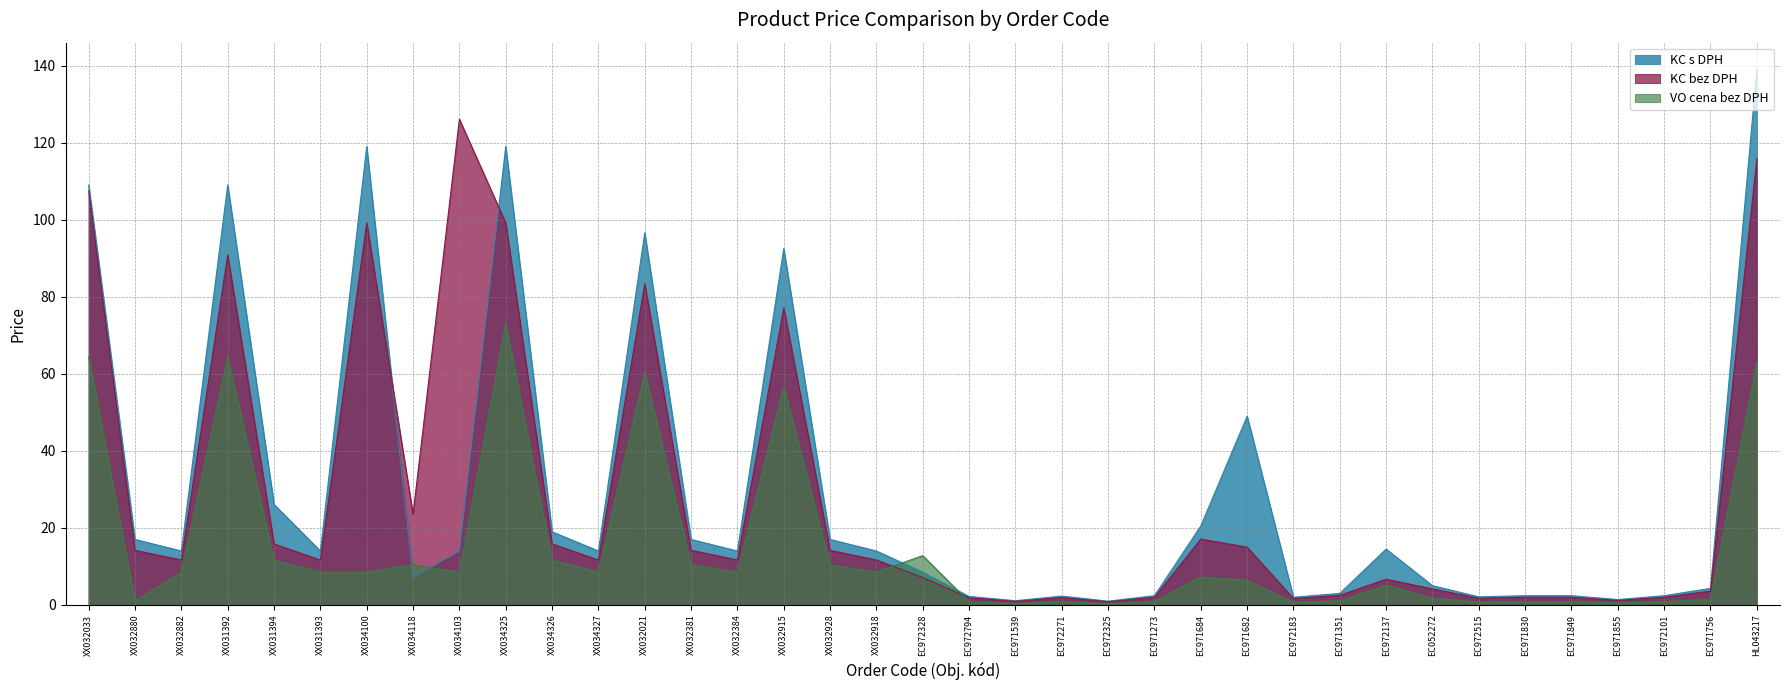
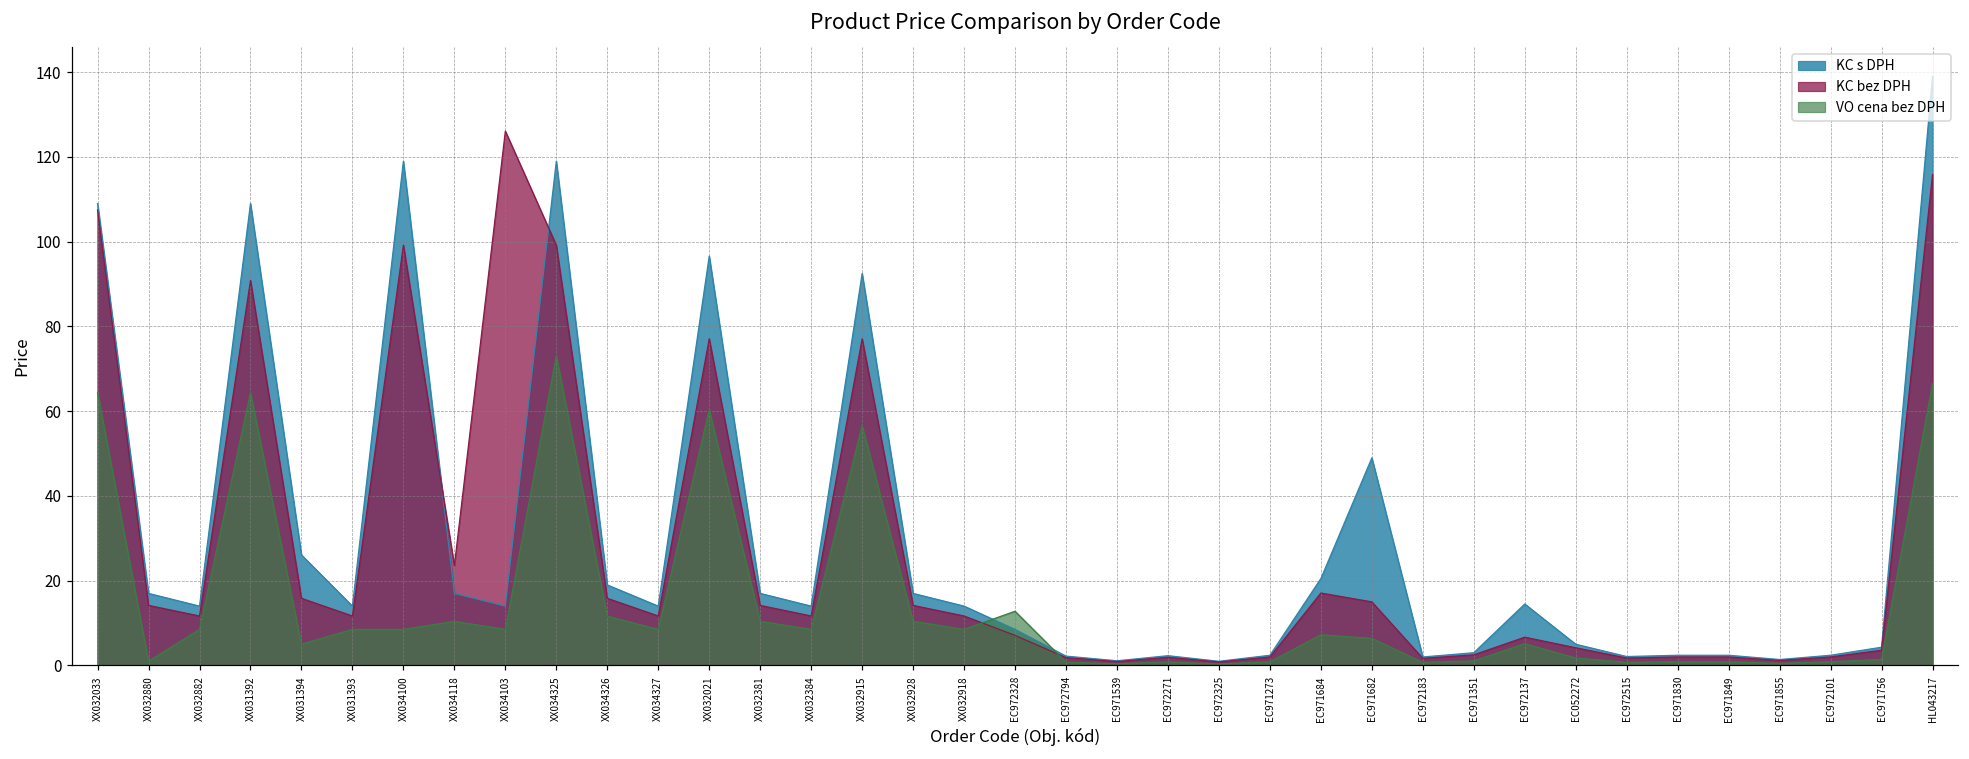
  {
    "KC s DPH": {
      "XX032033": 109,
      "XX032880": 17,
      "XX032882": 14,
      "XX031392": 109,
      "XX031394": 26,
      "XX031393": 14,
      "XX034100": 119,
-     "XX034118": 7,
+     "XX034118": 17,
      "XX034103": 14,
      "XX034325": 119,
      "XX034326": 19,
      "XX034327": 14,
      "XX032021": 97,
      "XX032381": 17,
      "XX032384": 14,
      "XX032915": 92,
      "XX032928": 17,
      "XX032918": 14,
      "EC972328": 8,
      "EC971684": 20,
      "EC971682": 49,
      "EC972137": 14,
      "EC052272": 5,
      "EC971756": 4
    },
    "KC bez DPH": {
      "XX032033": 108,
      "XX032880": 14,
      "XX032882": 12,
      "XX031392": 91,
      "XX031394": 16,
      "XX031393": 12,
      "XX034100": 99,
      "XX034118": 24,
      "XX034103": 126,
      "XX034325": 99,
      "XX034326": 16,
      "XX034327": 12,
-     "XX032021": 83,
+     "XX032021": 77,
      "XX032381": 14,
      "XX032384": 12,
      "XX032915": 77,
      "XX032928": 14,
      "XX032918": 12,
      "EC972328": 7,
      "EC971684": 17,
      "EC971682": 15,
      "EC972137": 7,
      "EC052272": 4,
      "EC971756": 4,
      "HL043217": 116
    },
    "VO cena bez DPH": {
      "XX032033": 64,
      "XX032880": 1,
      "XX032882": 9,
      "XX031392": 64,
-     "XX031394": 12,
+     "XX031394": 5,
      "XX031393": 9,
      "XX034100": 9,
      "XX034118": 10,
      "XX034103": 9,
      "XX034325": 73,
      "XX034326": 12,
      "XX034327": 9,
      "XX032021": 60,
      "XX032381": 10,
      "XX032384": 9,
      "XX032915": 57,
      "XX032928": 10,
      "XX032918": 9,
      "EC972328": 13,
      "EC972794": 1,
      "EC972271": 1,
      "EC971273": 1,
      "EC971684": 7,
      "EC971682": 6,
      "EC972183": 1,
      "EC971351": 1,
      "EC972137": 5,
      "EC052272": 2,
      "EC972515": 1,
      "EC971830": 1,
      "EC971849": 1,
      "EC971855": 0,
      "EC972101": 1,
      "EC971756": 1,
-     "HL043217": 63
+     "HL043217": 66
    }
  }
